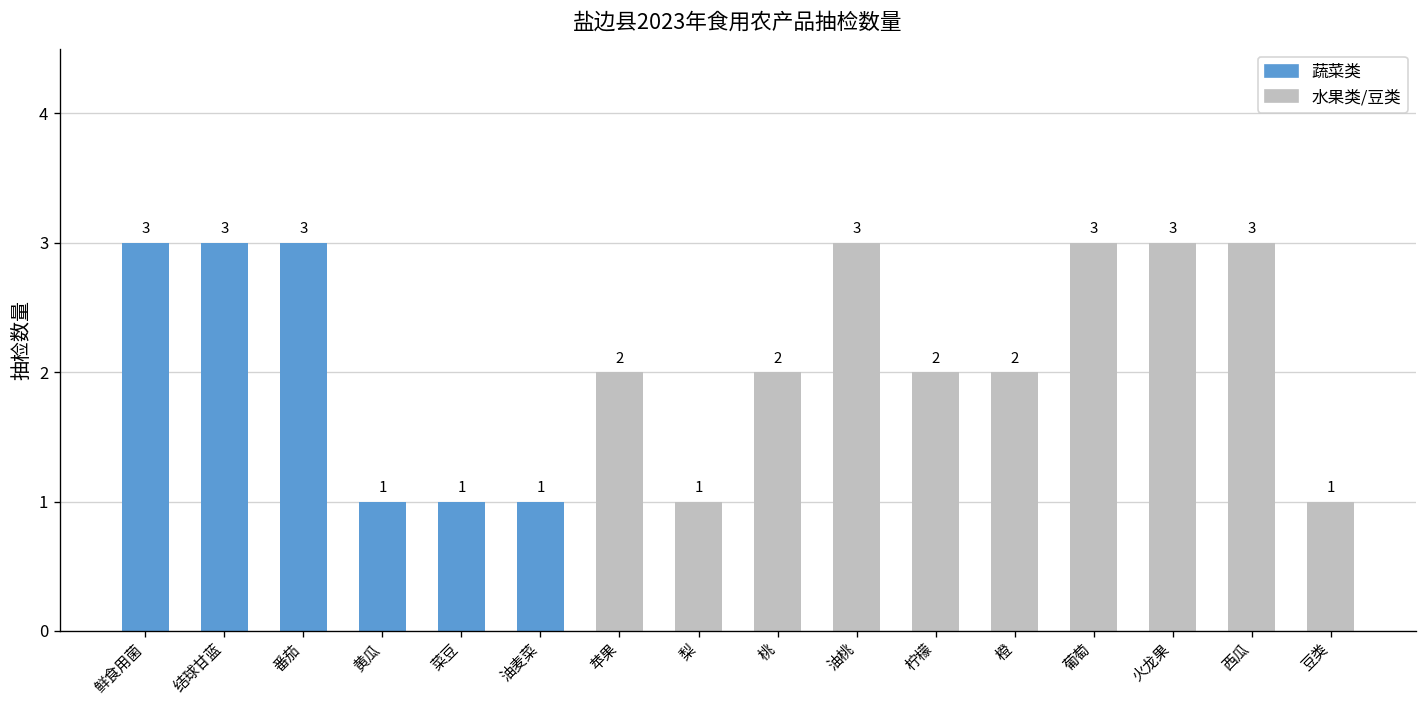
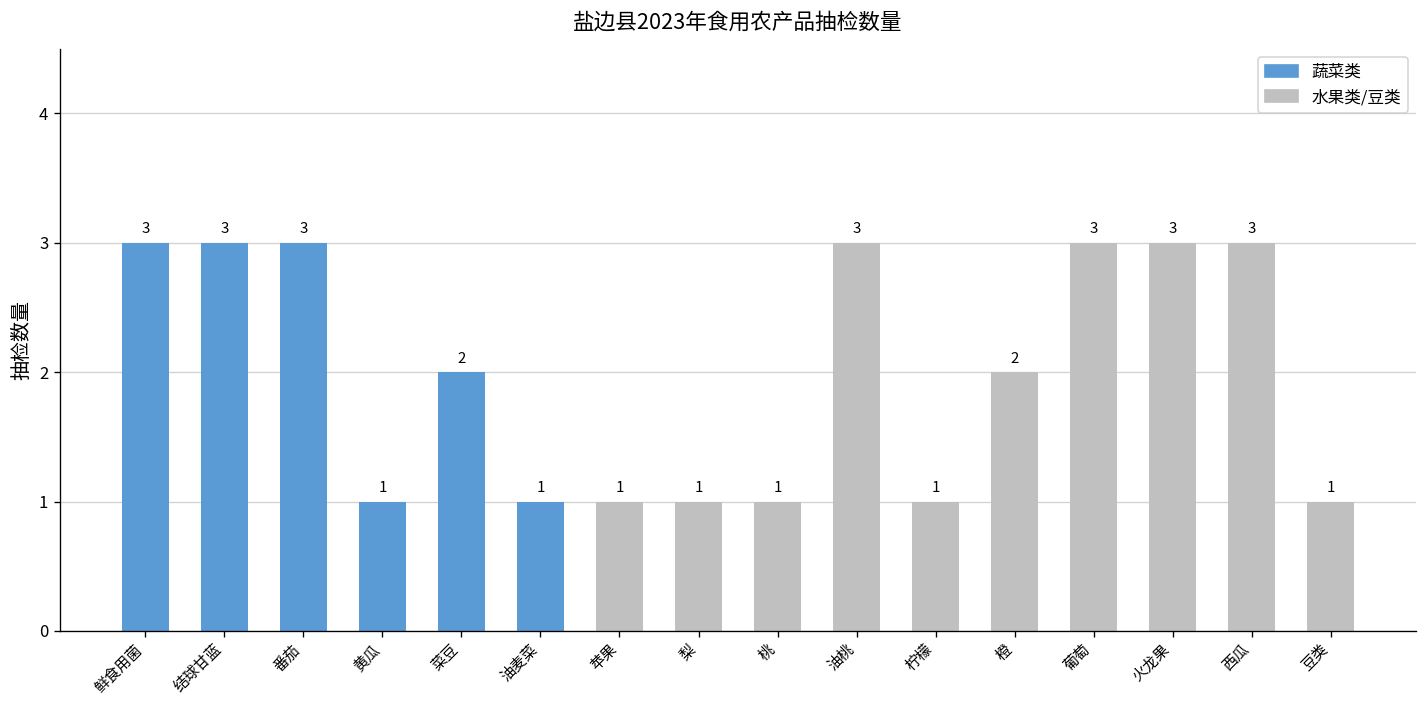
  {
    "鲜食用菌": 3,
    "结球甘蓝": 3,
    "番茄": 3,
    "黄瓜": 1,
-   "菜豆": 1,
+   "菜豆": 2,
    "油麦菜": 1,
-   "苹果": 2,
+   "苹果": 1,
    "梨": 1,
-   "桃": 2,
+   "桃": 1,
    "油桃": 3,
-   "柠檬": 2,
+   "柠檬": 1,
    "橙": 2,
    "葡萄": 3,
    "火龙果": 3,
    "西瓜": 3,
    "豆类": 1
  }
